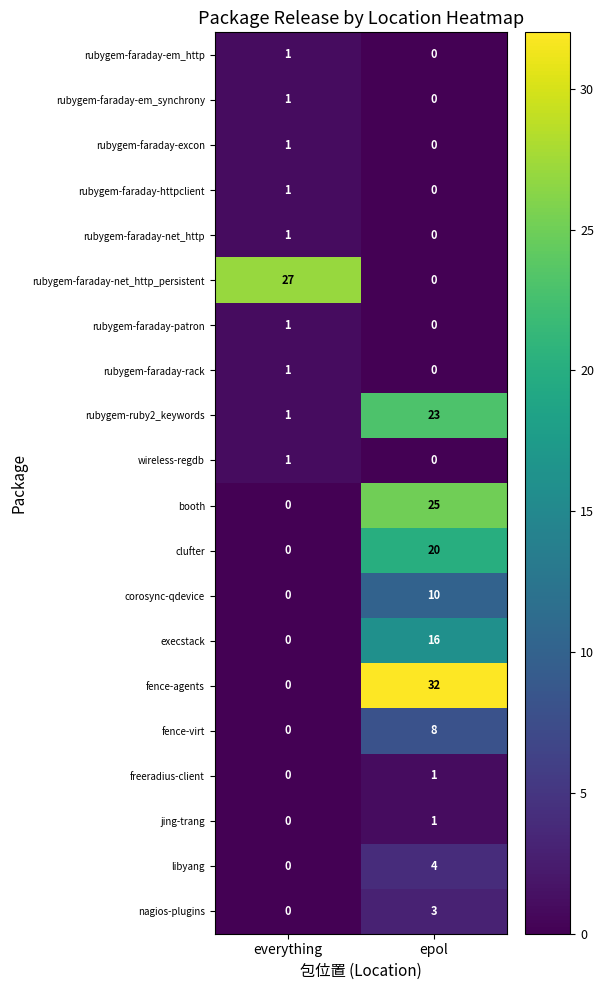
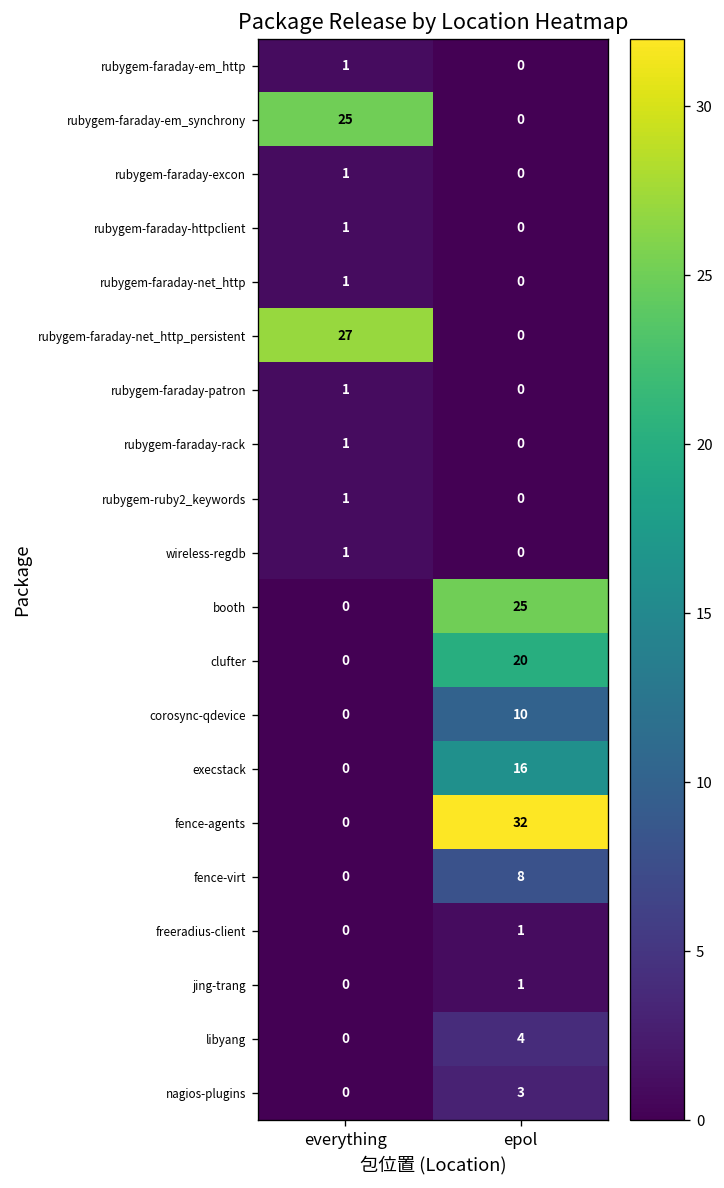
  {
    "rubygem-faraday-em_http": {
      "everything": 1,
      "epol": 0
    },
    "rubygem-faraday-em_synchrony": {
-     "everything": 1,
+     "everything": 25,
      "epol": 0
    },
    "rubygem-faraday-excon": {
      "everything": 1,
      "epol": 0
    },
    "rubygem-faraday-httpclient": {
      "everything": 1,
      "epol": 0
    },
    "rubygem-faraday-net_http": {
      "everything": 1,
      "epol": 0
    },
    "rubygem-faraday-net_http_persistent": {
      "everything": 27,
      "epol": 0
    },
    "rubygem-faraday-patron": {
      "everything": 1,
      "epol": 0
    },
    "rubygem-faraday-rack": {
      "everything": 1,
      "epol": 0
    },
    "rubygem-ruby2_keywords": {
      "everything": 1,
-     "epol": 23
+     "epol": 0
    },
    "wireless-regdb": {
      "everything": 1,
      "epol": 0
    },
    "booth": {
      "everything": 0,
      "epol": 25
    },
    "clufter": {
      "everything": 0,
      "epol": 20
    },
    "corosync-qdevice": {
      "everything": 0,
      "epol": 10
    },
    "execstack": {
      "everything": 0,
      "epol": 16
    },
    "fence-agents": {
      "everything": 0,
      "epol": 32
    },
    "fence-virt": {
      "everything": 0,
      "epol": 8
    },
    "freeradius-client": {
      "everything": 0,
      "epol": 1
    },
    "jing-trang": {
      "everything": 0,
      "epol": 1
    },
    "libyang": {
      "everything": 0,
      "epol": 4
    },
    "nagios-plugins": {
      "everything": 0,
      "epol": 3
    }
  }
